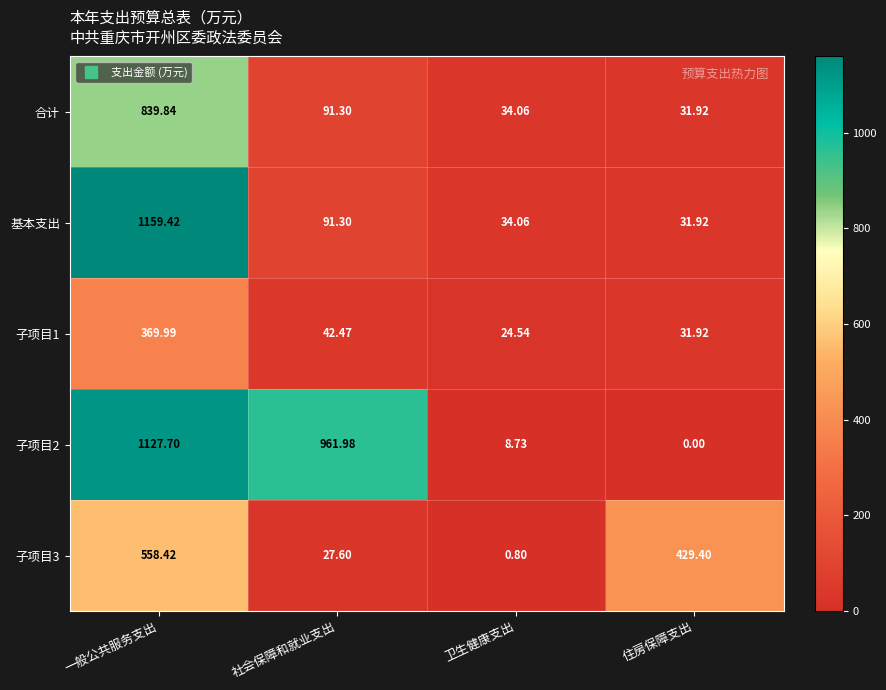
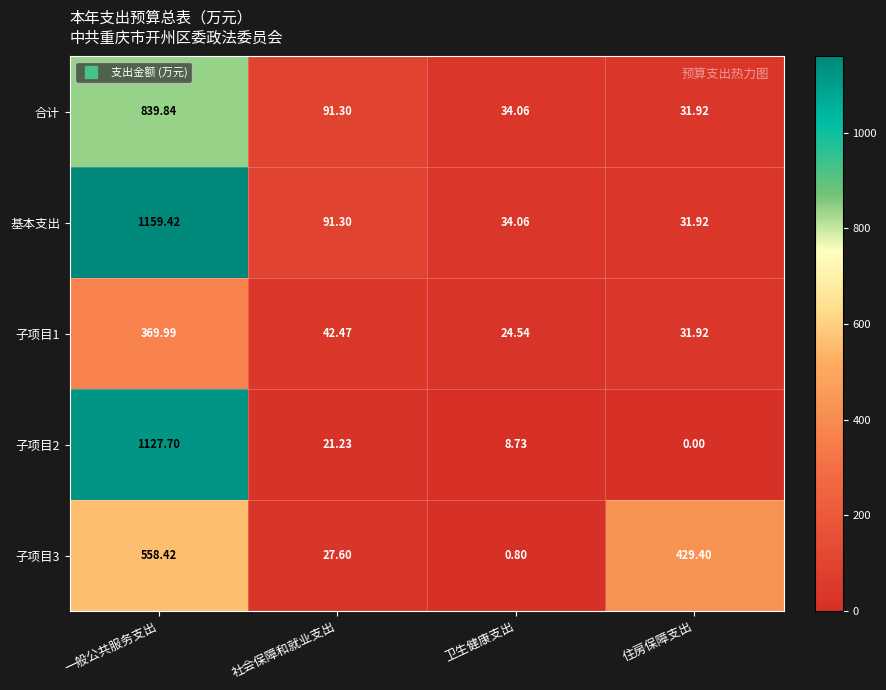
  {
    "合计": {
      "一般公共服务支出": 839.84,
      "社会保障和就业支出": 91.30,
      "卫生健康支出": 34.06
    },
    "基本支出": {
      "一般公共服务支出": 1159.42,
      "社会保障和就业支出": 91.30,
      "卫生健康支出": 34.06,
      "住房保障支出": 31.92
    },
    "子项目1": {
      "一般公共服务支出": 369.99,
      "社会保障和就业支出": 42.47,
      "卫生健康支出": 24.54,
      "住房保障支出": 31.92
    },
    "子项目2": {
      "一般公共服务支出": 1127.70,
-     "社会保障和就业支出": 961.98,
+     "社会保障和就业支出": 21.23,
      "卫生健康支出": 8.73,
      "住房保障支出": 0.00
    },
    "子项目3": {
      "一般公共服务支出": 558.42,
      "社会保障和就业支出": 27.60,
      "卫生健康支出": 0.80,
      "住房保障支出": 429.40
    }
  }
